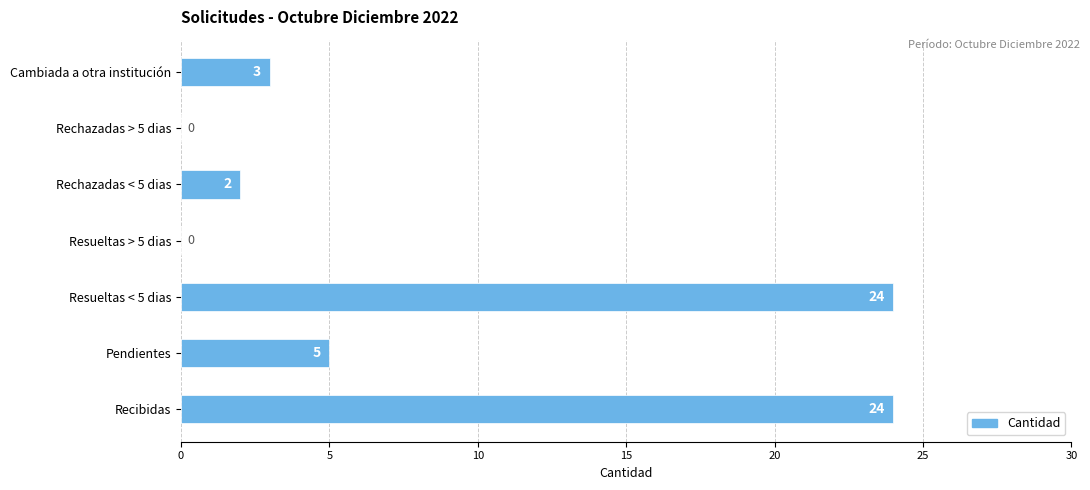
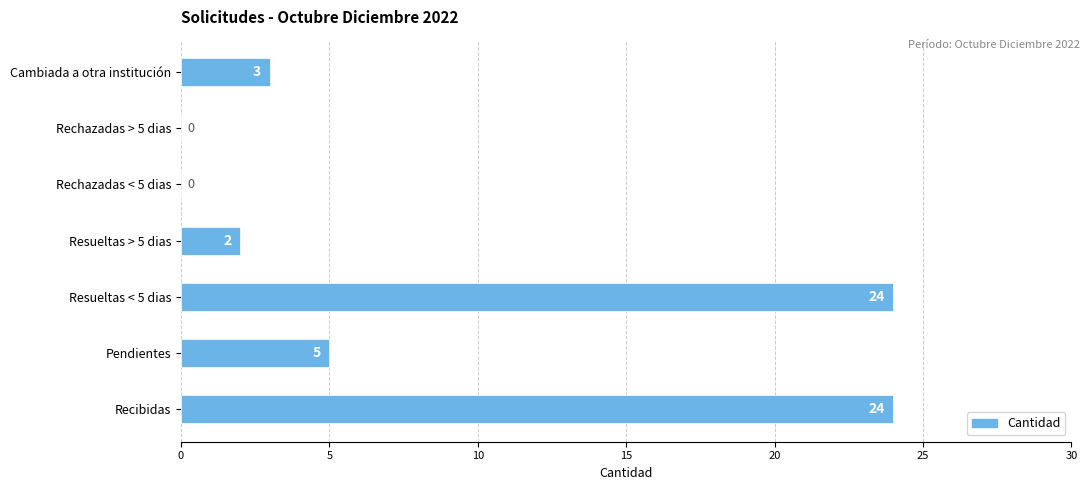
  {
    "Cambiada a otra institución": 3,
    "Rechazadas > 5 dias": 0,
-   "Rechazadas < 5 dias": 2,
-   "Resueltas > 5 dias": 0,
+   "Rechazadas < 5 dias": 0,
+   "Resueltas > 5 dias": 2,
    "Resueltas < 5 dias": 24,
    "Pendientes": 5,
    "Recibidas": 24
  }
